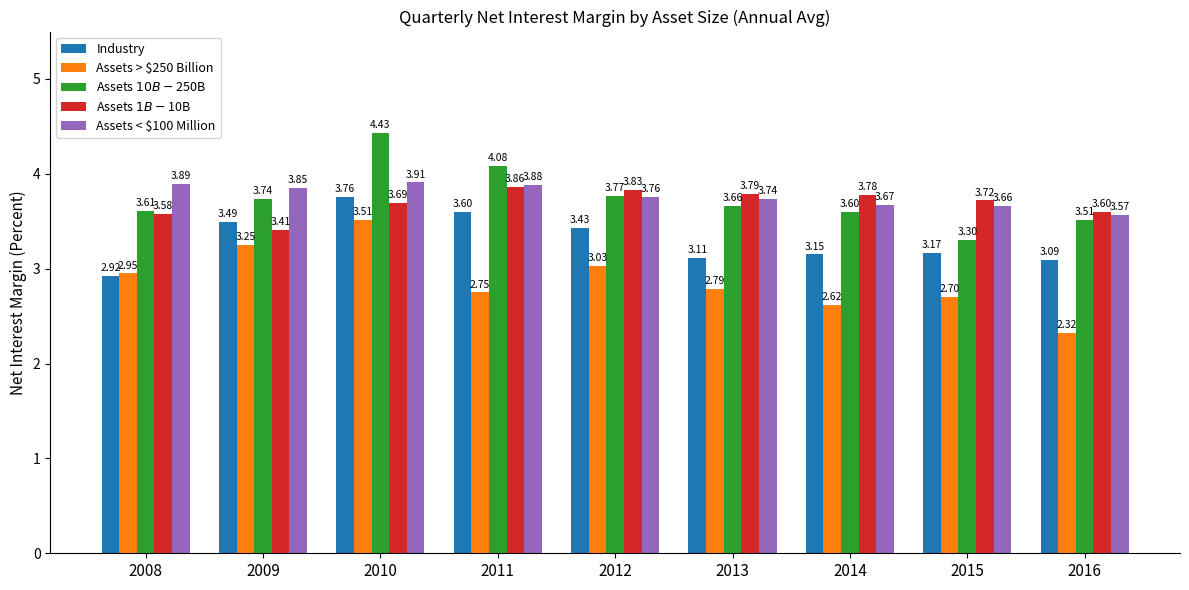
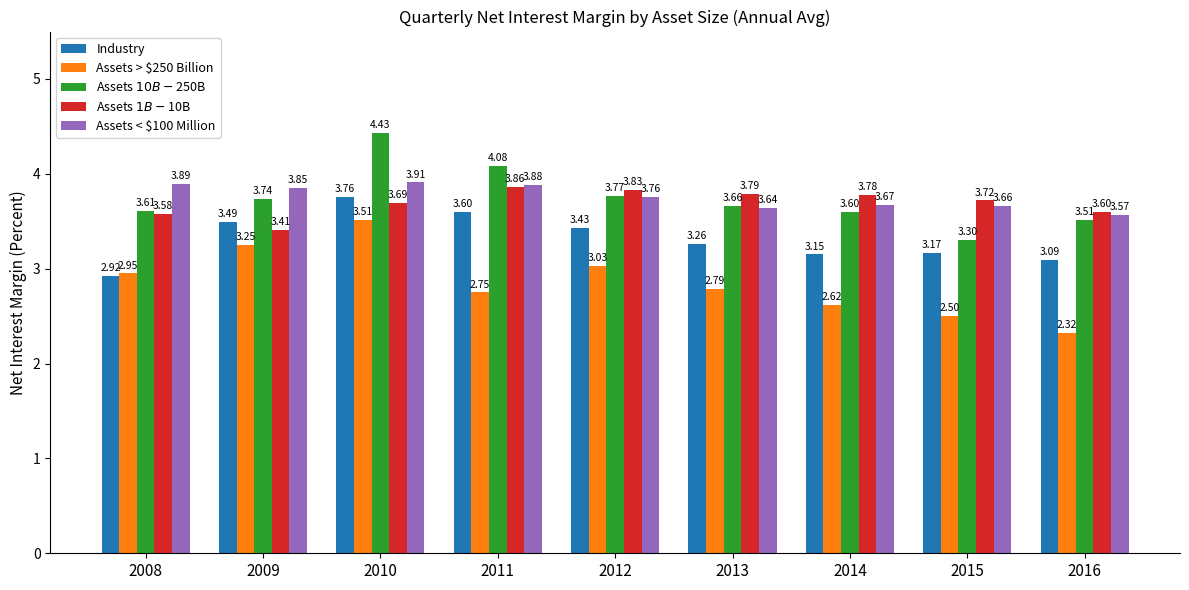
  {
    "Industry": {
      "2008": 2.92,
      "2009": 3.49,
      "2010": 3.76,
      "2011": 3.60,
      "2012": 3.43,
-     "2013": 3.11,
+     "2013": 3.26,
      "2014": 3.15,
      "2015": 3.17,
      "2016": 3.09
    },
    "Assets > $250 Billion": {
      "2008": 2.95,
      "2009": 3.25,
      "2010": 3.51,
      "2011": 2.75,
      "2012": 3.03,
      "2013": 2.79,
      "2014": 2.62,
-     "2015": 2.70,
+     "2015": 2.50,
      "2016": 2.32
    },
    "Assets < $100 Million": {
      "2008": 3.89,
      "2009": 3.85,
      "2010": 3.91,
      "2011": 3.88,
      "2012": 3.76,
-     "2013": 3.74,
+     "2013": 3.64,
      "2014": 3.67,
      "2015": 3.66,
      "2016": 3.57
    }
  }
